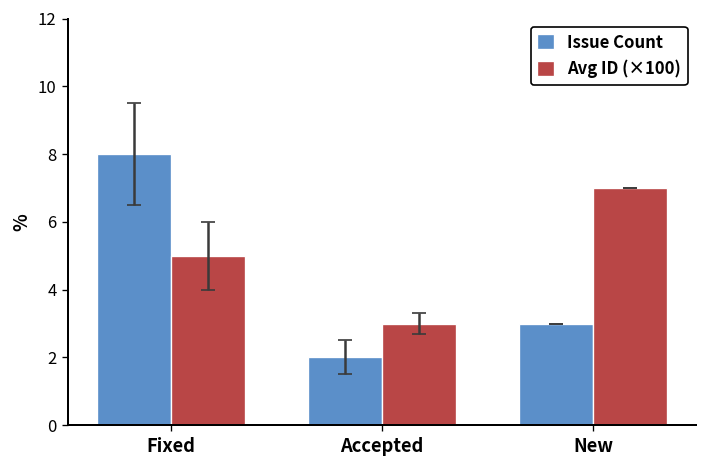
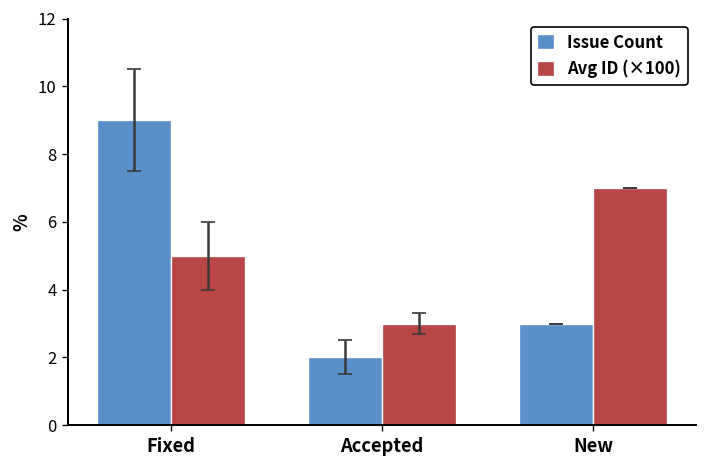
  {
    "Issue Count": {
-     "Fixed": 8,
+     "Fixed": 9,
      "Accepted": 2,
      "New": 3
    },
    "Avg ID (×100)": {
      "Fixed": 5,
      "Accepted": 3,
      "New": 7
    }
  }
